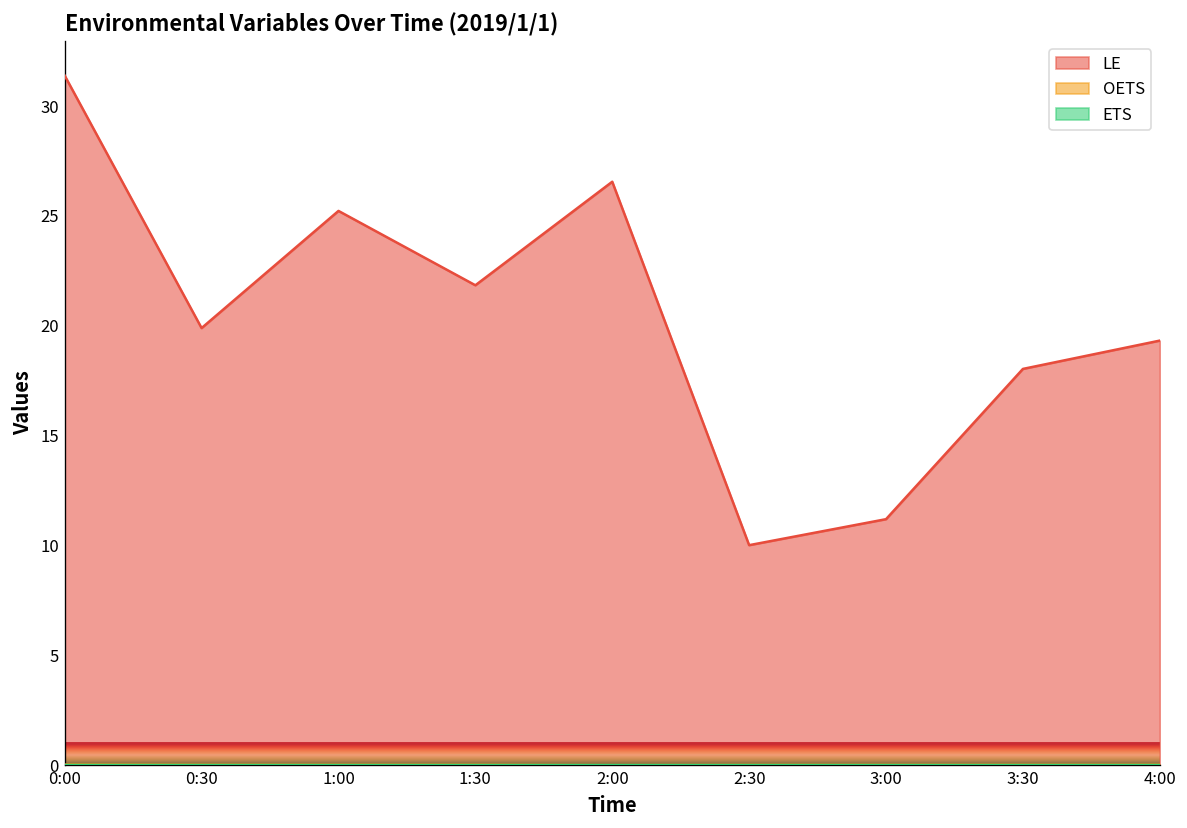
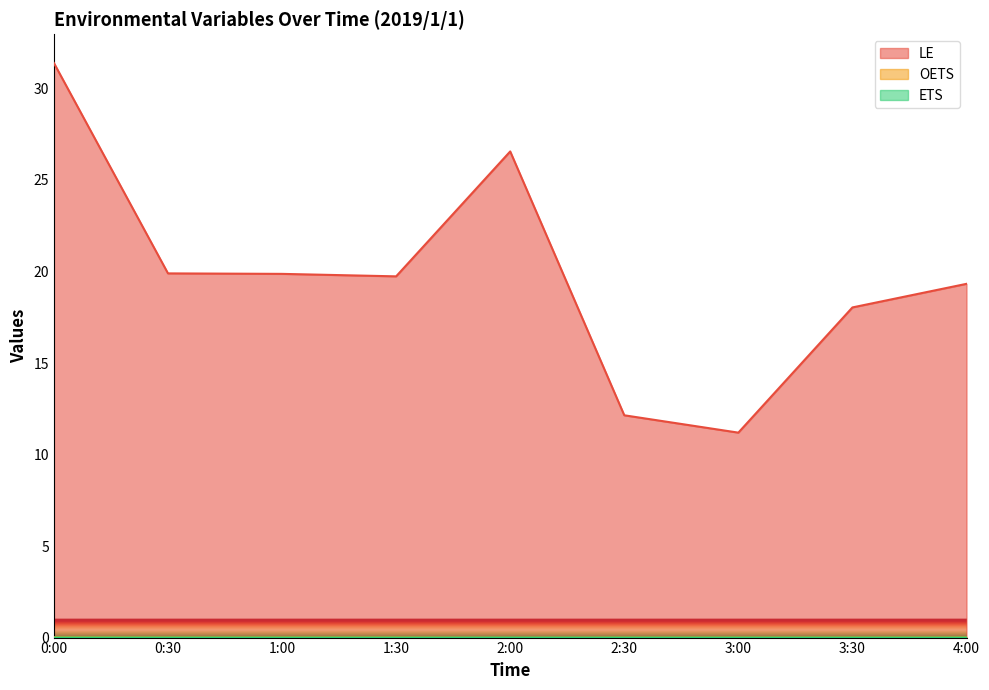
  {
    "LE": {
      "0:00": 31.4,
      "0:30": 19.9,
-     "1:00": 25.2,
-     "1:30": 21.8,
+     "1:00": 19.9,
+     "1:30": 19.7,
      "2:00": 26.6,
-     "2:30": 10.0,
+     "2:30": 12.1,
      "3:00": 11.2,
      "3:30": 18.0,
      "4:00": 19.3
    }
  }
